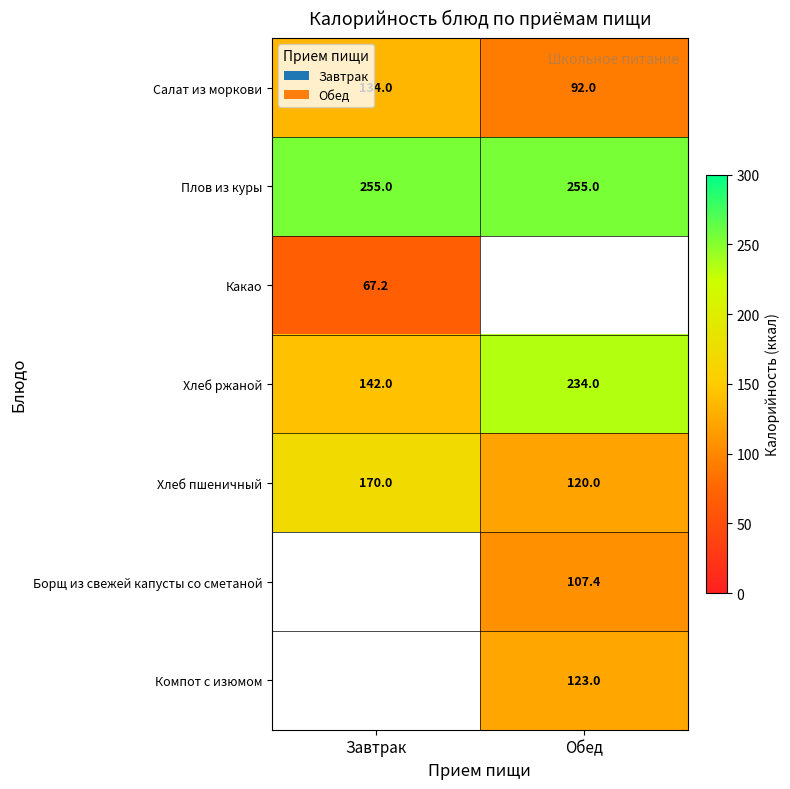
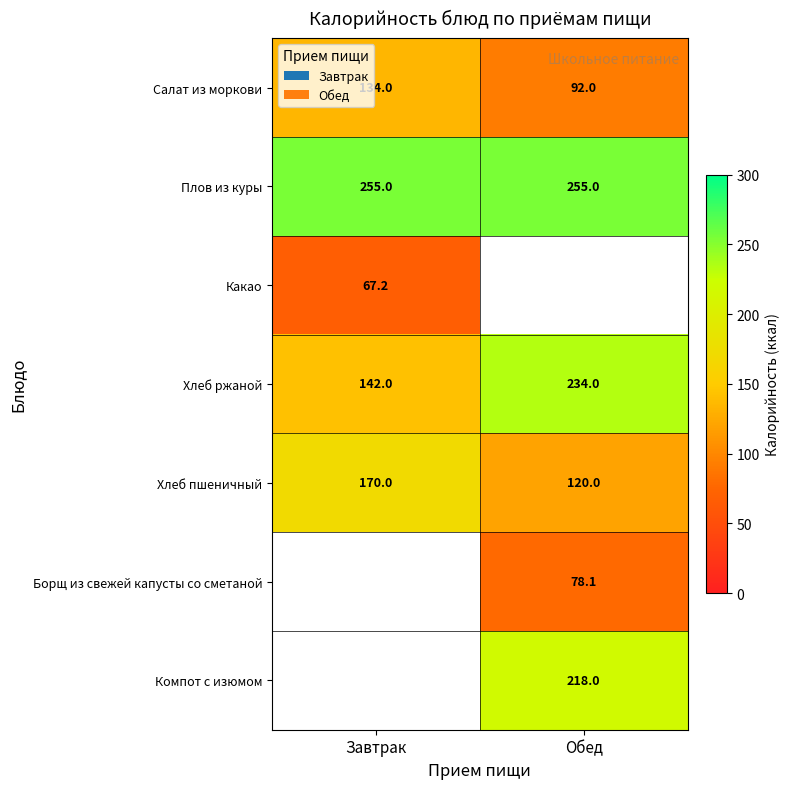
  {
    "Плов из куры": {
      "Завтрак": 255.0,
      "Обед": 255.0
    },
    "Какао": {
      "Завтрак": 67.2
    },
    "Хлеб ржаной": {
      "Завтрак": 142.0,
      "Обед": 234.0
    },
    "Хлеб пшеничный": {
      "Завтрак": 170.0,
      "Обед": 120.0
    },
    "Борщ из свежей капусты со сметаной": {
-     "Обед": 107.4
+     "Обед": 78.1
    },
    "Компот с изюмом": {
-     "Обед": 123.0
+     "Обед": 218.0
    }
  }
